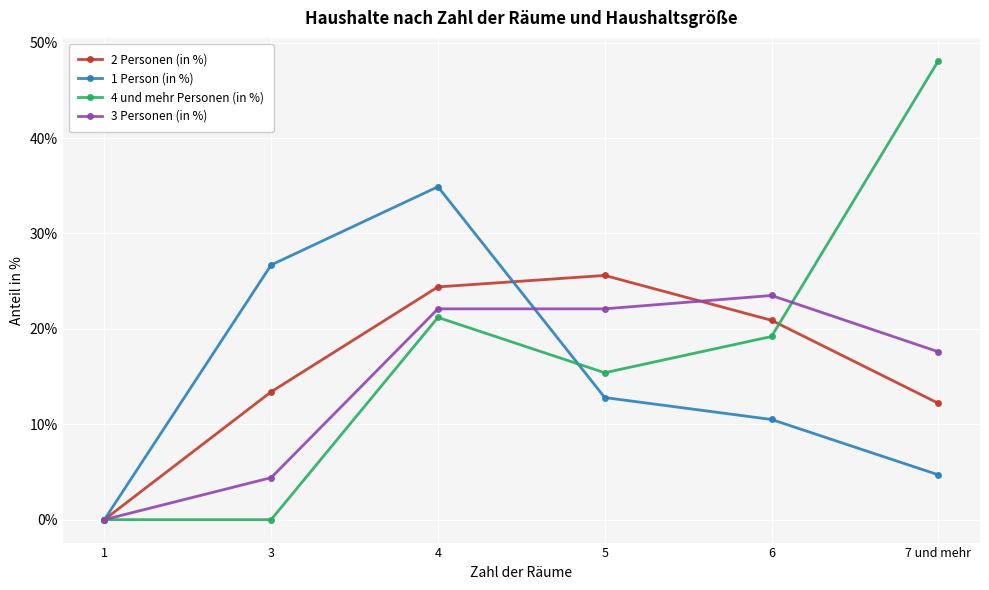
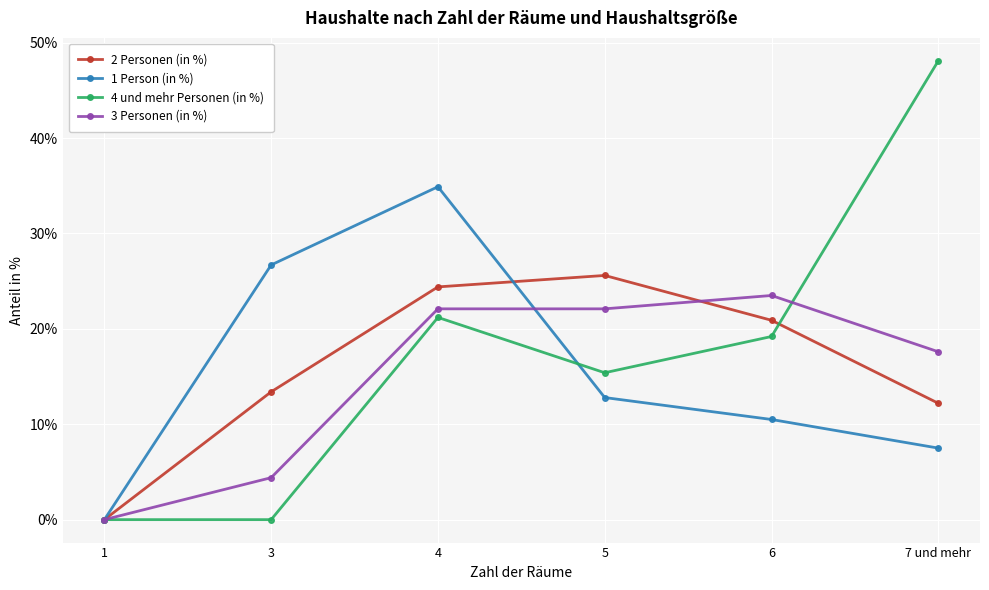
  {
    "2 Personen (in %)": {
      "3": "13%",
      "4": "24%",
      "5": "26%",
      "6": "21%",
      "7 und mehr": "12%"
    },
    "1 Person (in %)": {
      "3": "27%",
      "4": "35%",
      "5": "13%",
      "6": "11%",
-     "7 und mehr": "5%"
+     "7 und mehr": "8%"
    },
    "4 und mehr Personen (in %)": {
      "3": "0%",
      "4": "21%",
      "5": "15%",
      "6": "19%",
      "7 und mehr": "48%"
    },
    "3 Personen (in %)": {
      "3": "4%",
      "4": "22%",
      "5": "22%",
      "6": "24%",
      "7 und mehr": "18%"
    }
  }
